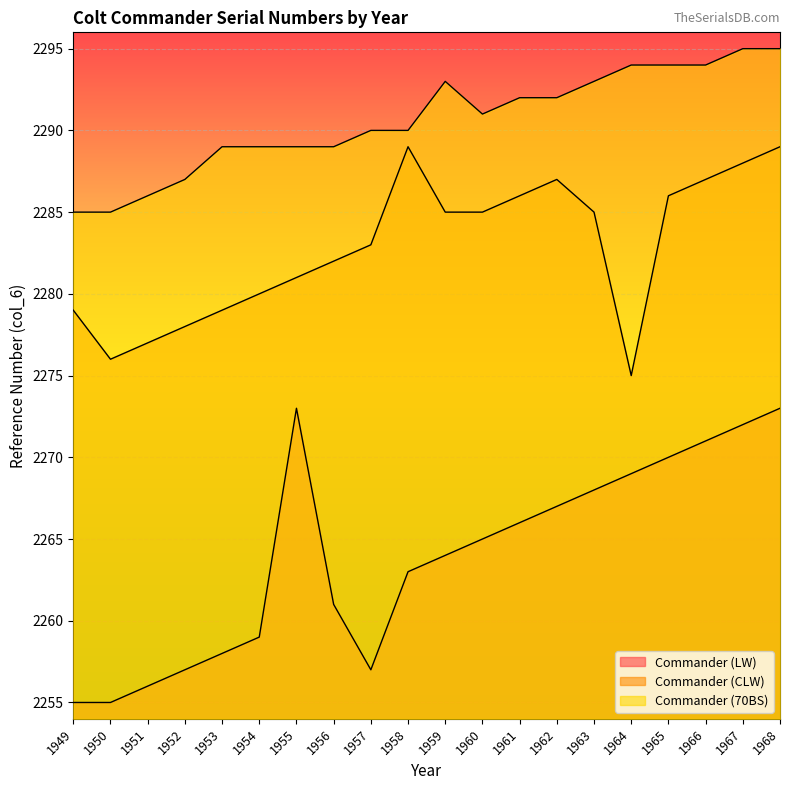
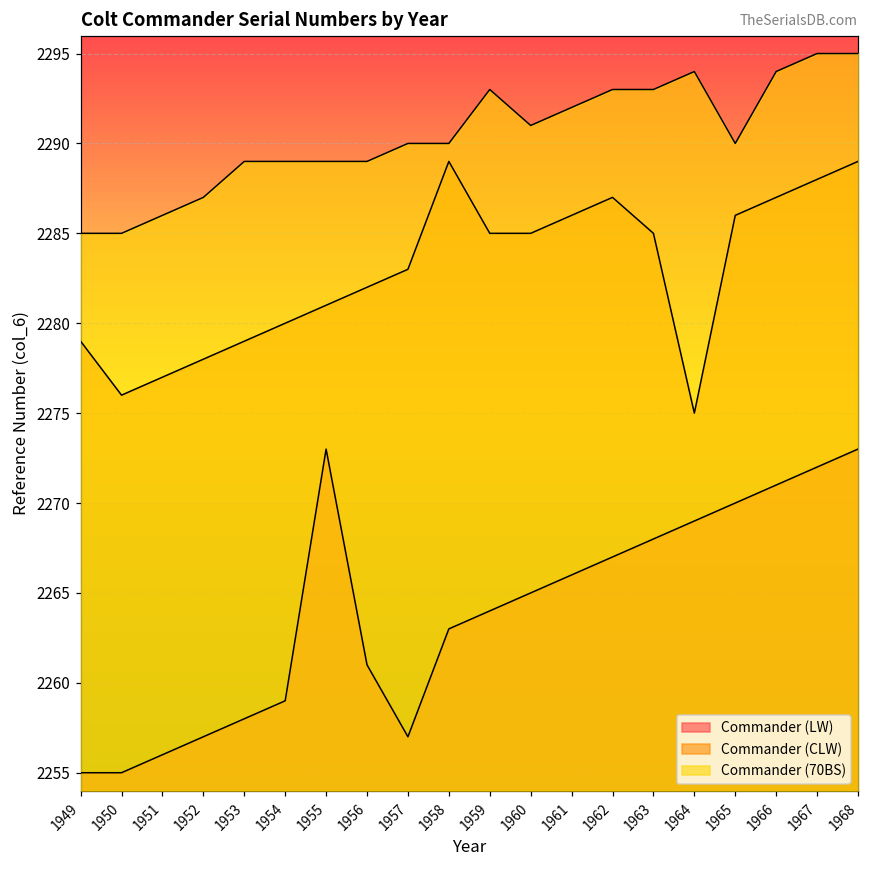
  {
    "Commander (LW)": {
      "1949": 2255,
      "1950": 2255,
      "1951": 2256,
      "1952": 2257,
      "1953": 2258,
      "1954": 2259,
      "1955": 2273,
      "1956": 2261,
      "1957": 2257,
      "1958": 2263,
      "1959": 2264,
      "1960": 2265,
      "1961": 2266,
      "1962": 2267,
      "1963": 2268,
      "1964": 2269,
      "1965": 2270,
      "1966": 2271,
      "1967": 2272,
      "1968": 2273
    },
    "Commander (CLW)": {
      "1949": 2279,
      "1950": 2276,
      "1951": 2277,
      "1952": 2278,
      "1953": 2279,
      "1954": 2280,
      "1955": 2281,
      "1956": 2282,
      "1957": 2283,
      "1958": 2289,
      "1959": 2285,
      "1960": 2285,
      "1961": 2286,
      "1962": 2287,
      "1963": 2285,
      "1964": 2275,
      "1965": 2286,
      "1966": 2287,
      "1967": 2288,
      "1968": 2289
    },
    "Commander (70BS)": {
      "1949": 2285,
      "1950": 2285,
      "1951": 2286,
      "1952": 2287,
      "1953": 2289,
      "1954": 2289,
      "1955": 2289,
      "1956": 2289,
      "1957": 2290,
      "1958": 2290,
      "1959": 2293,
      "1960": 2291,
      "1961": 2292,
-     "1962": 2292,
+     "1962": 2293,
      "1963": 2293,
      "1964": 2294,
-     "1965": 2294,
+     "1965": 2290,
      "1966": 2294,
      "1967": 2295,
      "1968": 2295
    }
  }
